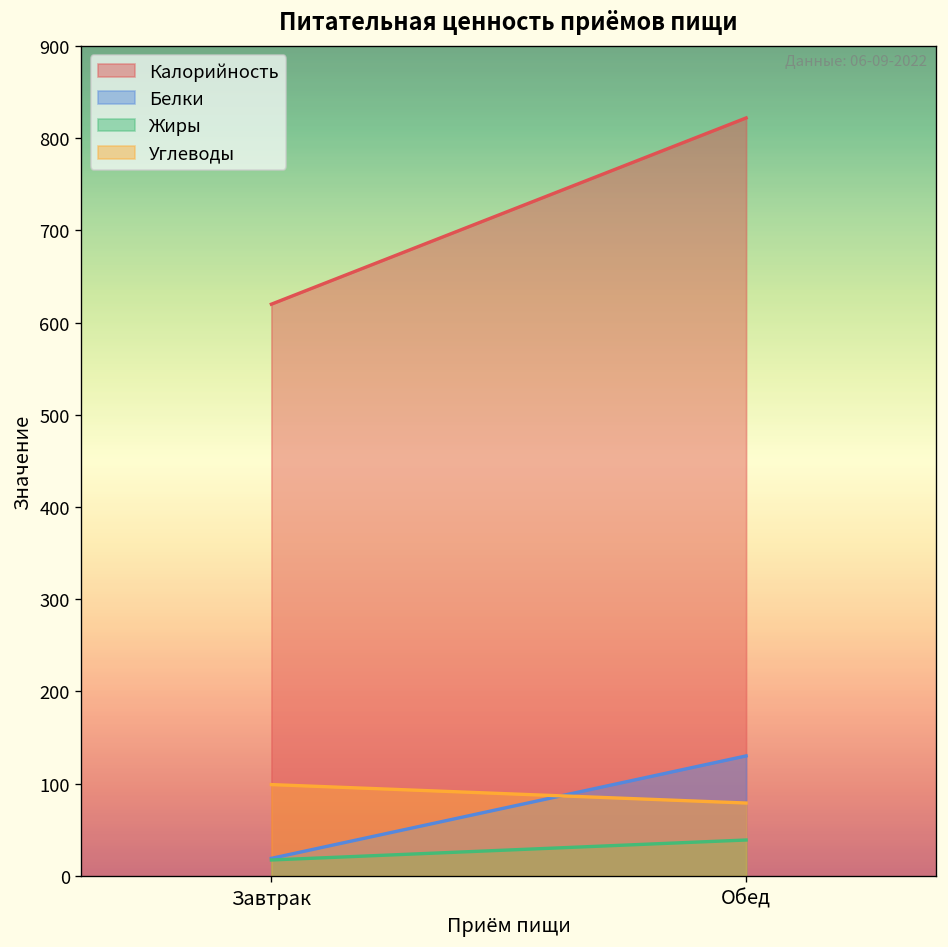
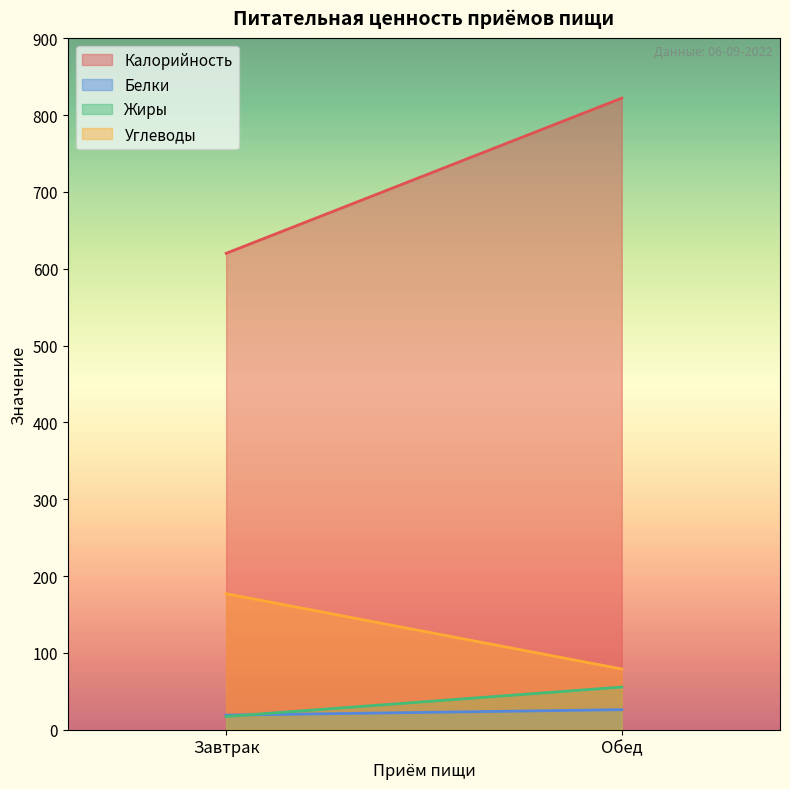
  {
    "Калорийность": {
      "Завтрак": 620,
      "Обед": 820
    },
    "Белки": {
-     "Обед": 130
+     "Обед": 30
    },
    "Жиры": {
-     "Обед": 40
+     "Обед": 60
    },
    "Углеводы": {
-     "Завтрак": 100,
+     "Завтрак": 180,
      "Обед": 80
    }
  }
